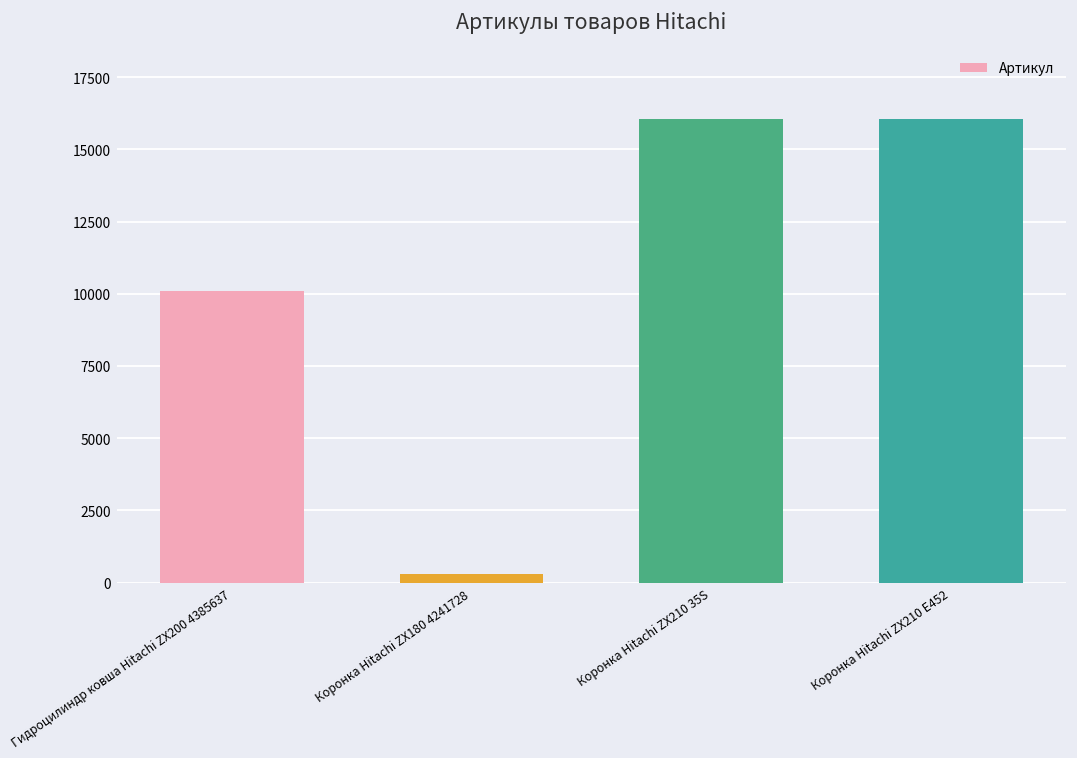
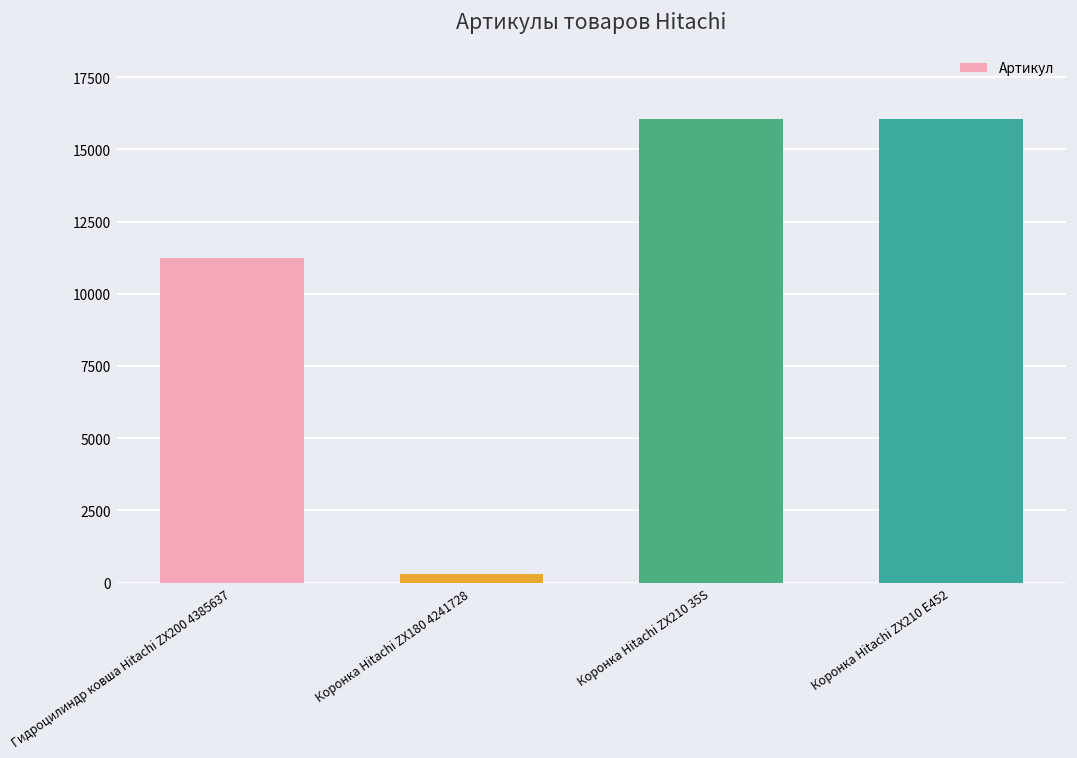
  {
-   "Гидроцилиндр ковша Hitachi ZX200 4385637": 10100,
+   "Гидроцилиндр ковша Hitachi ZX200 4385637": 11200,
    "Коронка Hitachi ZX180 4241728": 300,
    "Коронка Hitachi ZX210 35S": 16100,
    "Коронка Hitachi ZX210 E452": 16100
  }
